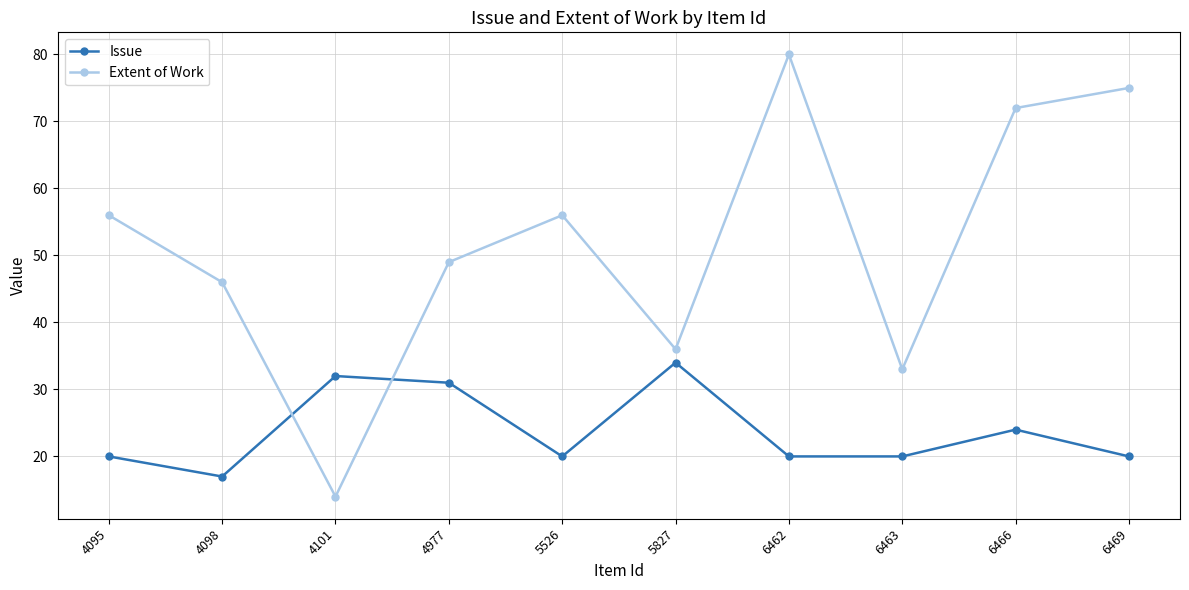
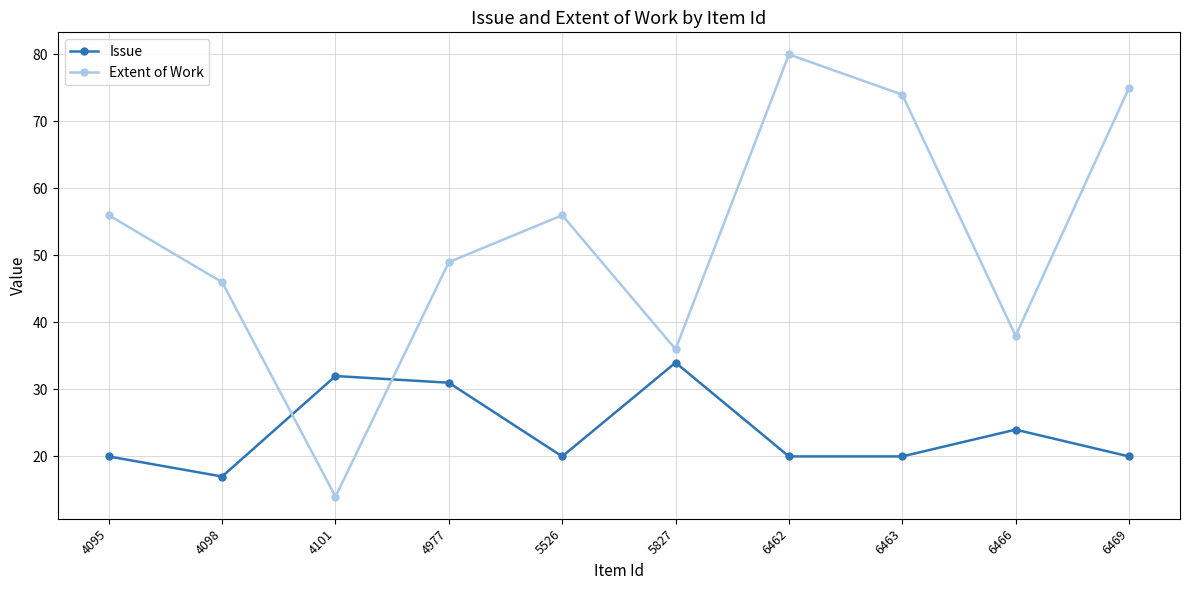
  {
    "Issue": {
      "4095": 20,
      "4098": 17,
      "4101": 32,
      "4977": 31,
      "5526": 20,
      "5827": 34,
      "6462": 20,
      "6463": 20,
      "6466": 24,
      "6469": 20
    },
    "Extent of Work": {
      "4095": 56,
      "4098": 46,
      "4101": 14,
      "4977": 49,
      "5526": 56,
      "5827": 36,
      "6462": 80,
-     "6463": 33,
-     "6466": 72,
+     "6463": 74,
+     "6466": 38,
      "6469": 75
    }
  }
